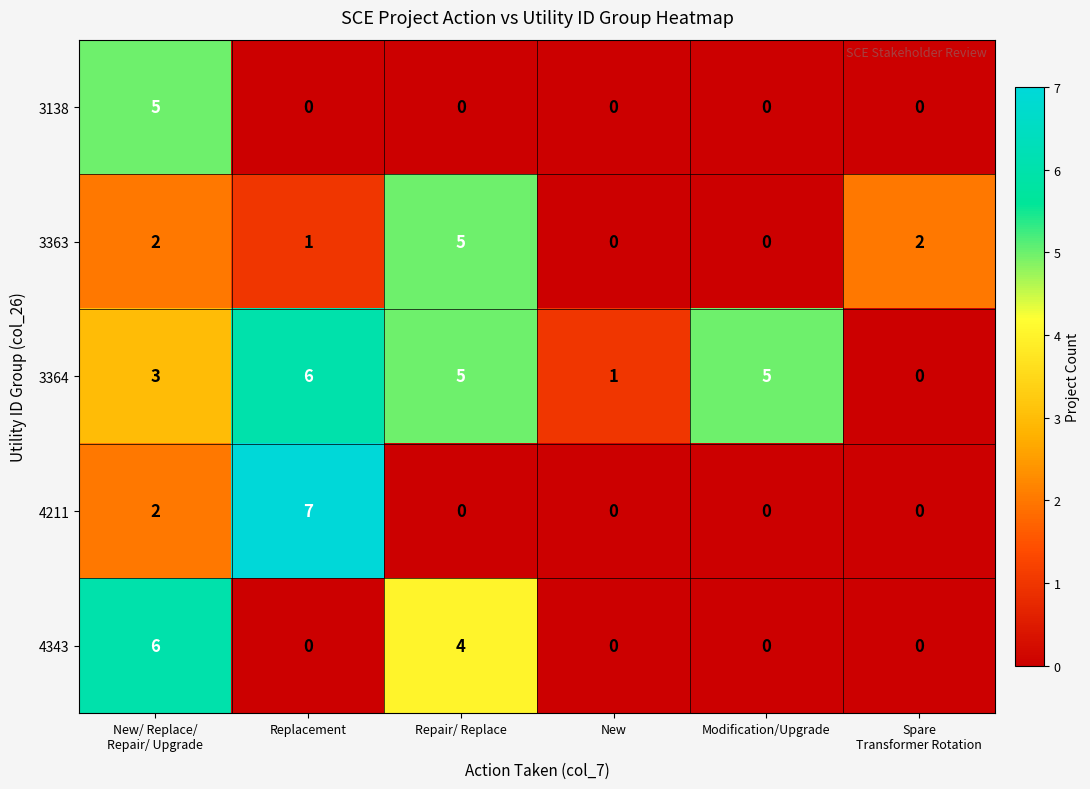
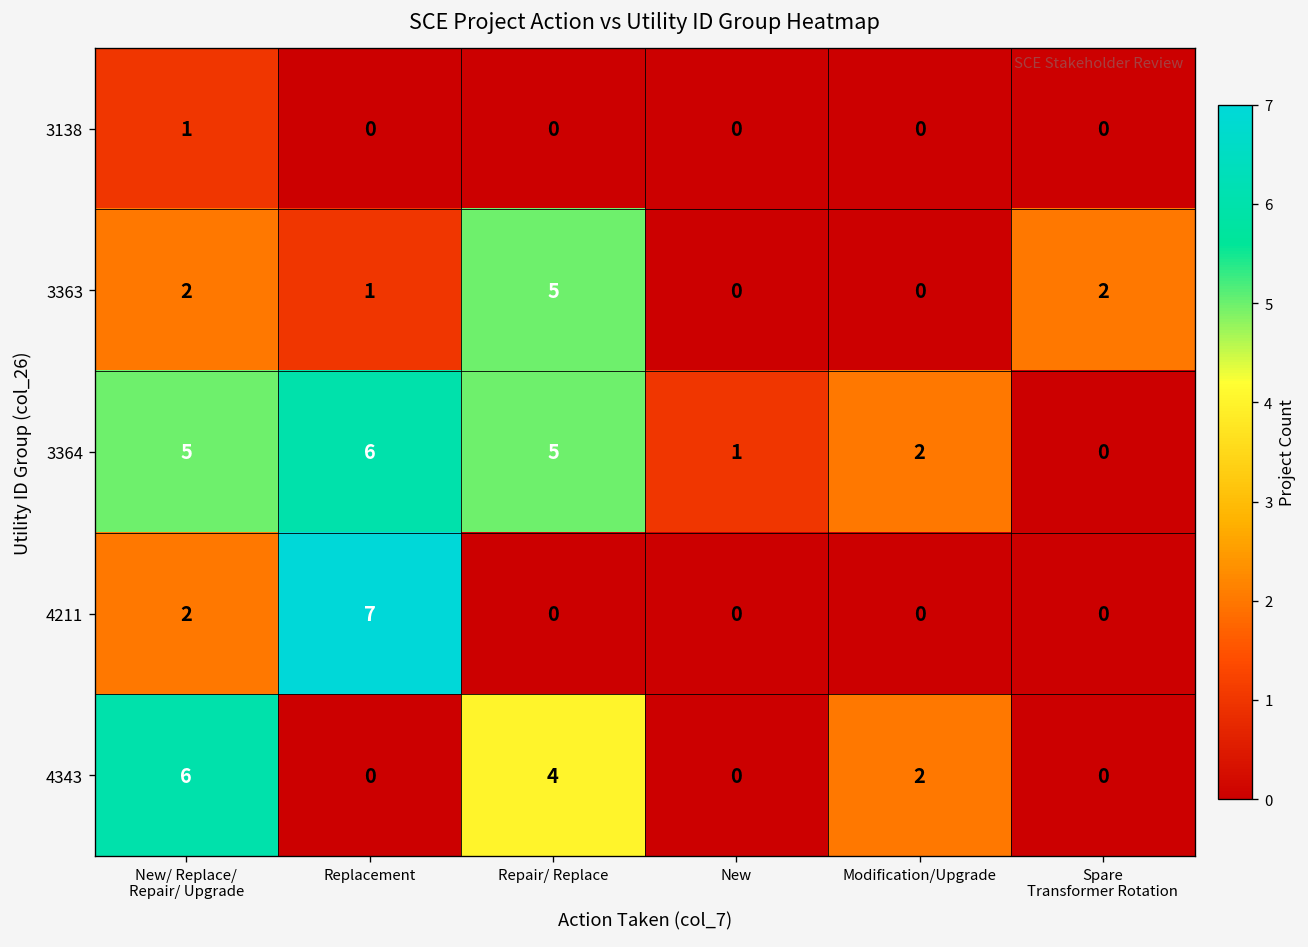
  {
    "3138": {
-     "New/ Replace/ Repair/ Upgrade": 5,
+     "New/ Replace/ Repair/ Upgrade": 1,
      "Replacement": 0,
      "Repair/ Replace": 0,
      "New": 0,
      "Modification/Upgrade": 0
    },
    "3363": {
      "New/ Replace/ Repair/ Upgrade": 2,
      "Replacement": 1,
      "Repair/ Replace": 5,
      "New": 0,
      "Modification/Upgrade": 0,
      "Spare Transformer Rotation": 2
    },
    "3364": {
-     "New/ Replace/ Repair/ Upgrade": 3,
+     "New/ Replace/ Repair/ Upgrade": 5,
      "Replacement": 6,
      "Repair/ Replace": 5,
      "New": 1,
-     "Modification/Upgrade": 5,
+     "Modification/Upgrade": 2,
      "Spare Transformer Rotation": 0
    },
    "4211": {
      "New/ Replace/ Repair/ Upgrade": 2,
      "Replacement": 7,
      "Repair/ Replace": 0,
      "New": 0,
      "Modification/Upgrade": 0,
      "Spare Transformer Rotation": 0
    },
    "4343": {
      "New/ Replace/ Repair/ Upgrade": 6,
      "Replacement": 0,
      "Repair/ Replace": 4,
      "New": 0,
-     "Modification/Upgrade": 0,
+     "Modification/Upgrade": 2,
      "Spare Transformer Rotation": 0
    }
  }
